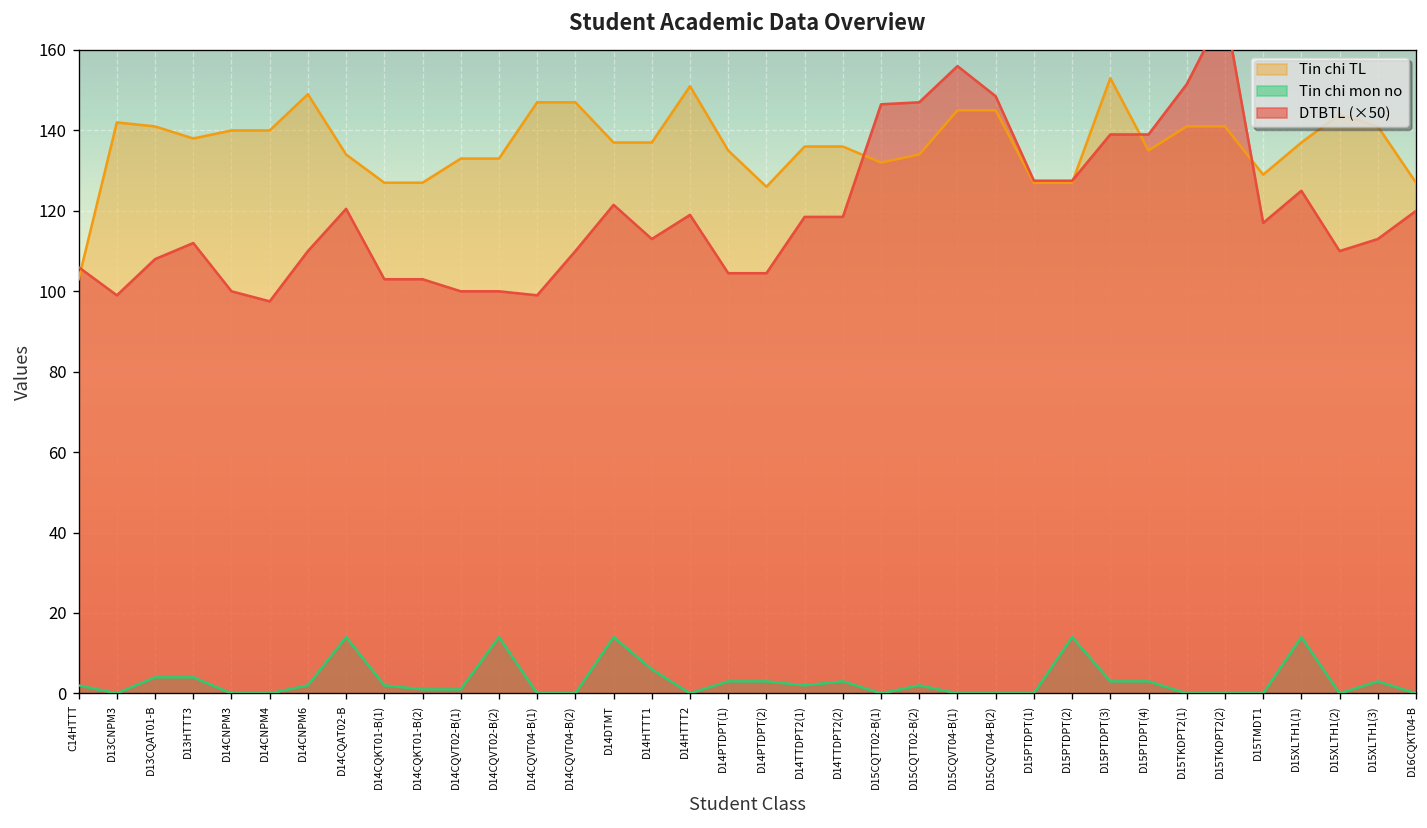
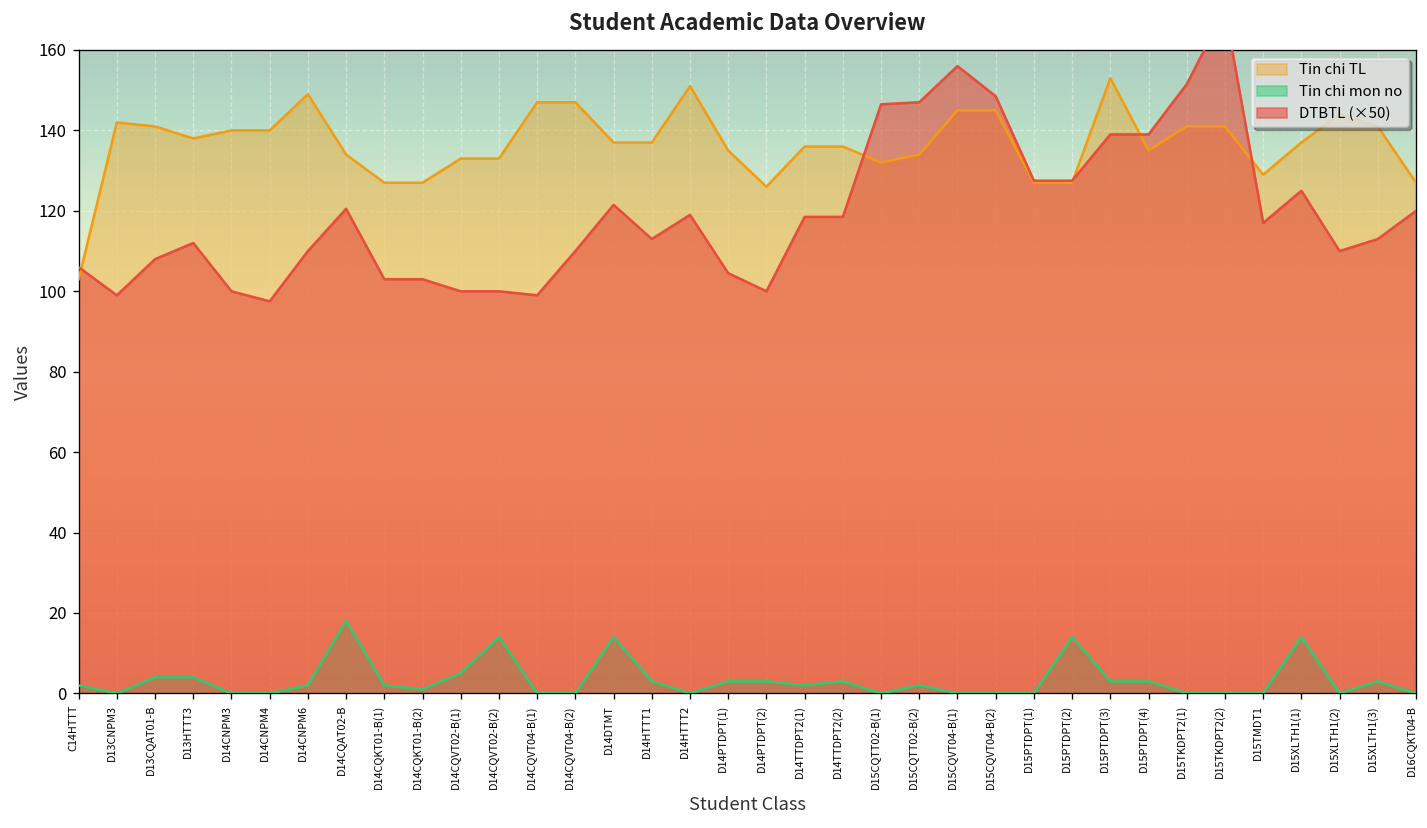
  {
    "Tin chi TL": {
      "C14HTTT": 103,
      "D13CNPM3": 142,
      "D13CQAT01-B": 141,
      "D13HTTT3": 138,
      "D14CNPM3": 140,
      "D14CNPM4": 140,
      "D14CNPM6": 149,
      "D14CQAT02-B": 134,
      "D14CQKT01-B(1)": 127,
      "D14CQKT01-B(2)": 127,
      "D14CQVT02-B(1)": 133,
      "D14CQVT02-B(2)": 133,
      "D14CQVT04-B(1)": 147,
      "D14CQVT04-B(2)": 147,
      "D14DTMT": 137,
      "D14HTTT1": 137,
      "D14HTTT2": 151,
      "D14PTDPT(1)": 135,
      "D14PTDPT(2)": 126,
      "D14TTDPT2(1)": 136,
      "D14TTDPT2(2)": 136,
      "D15CQTT02-B(1)": 132,
      "D15CQTT02-B(2)": 134,
      "D15CQVT04-B(1)": 145,
      "D15CQVT04-B(2)": 145,
      "D15PTDPT(3)": 153,
      "D15PTDPT(4)": 135,
      "D15TKDPT2(1)": 141,
      "D15TKDPT2(2)": 141,
      "D15TMDT1": 129,
      "D15XLTH1(1)": 137,
      "D16CQKT04-B": 127
    },
    "Tin chi mon no": {
      "C14HTTT": 2,
      "D13CNPM3": 0,
      "D13CQAT01-B": 4,
      "D13HTTT3": 4,
      "D14CNPM3": 0,
      "D14CNPM4": 0,
      "D14CNPM6": 2,
-     "D14CQAT02-B": 14,
+     "D14CQAT02-B": 18,
      "D14CQKT01-B(1)": 2,
      "D14CQKT01-B(2)": 1,
-     "D14CQVT02-B(1)": 1,
+     "D14CQVT02-B(1)": 5,
      "D14CQVT02-B(2)": 14,
      "D14CQVT04-B(1)": 0,
      "D14CQVT04-B(2)": 0,
      "D14DTMT": 14,
-     "D14HTTT1": 6,
+     "D14HTTT1": 3,
      "D14HTTT2": 0,
      "D14PTDPT(1)": 3,
      "D14PTDPT(2)": 3,
      "D14TTDPT2(1)": 2,
      "D14TTDPT2(2)": 3,
      "D15CQTT02-B(1)": 0,
      "D15CQTT02-B(2)": 2,
      "D15CQVT04-B(1)": 0,
      "D15CQVT04-B(2)": 0,
      "D15PTDPT(1)": 0,
      "D15PTDPT(2)": 14,
      "D15PTDPT(3)": 3,
      "D15PTDPT(4)": 3,
      "D15TKDPT2(1)": 0,
      "D15TKDPT2(2)": 0,
      "D15TMDT1": 0,
      "D15XLTH1(1)": 14,
      "D15XLTH1(2)": 0,
      "D15XLTH1(3)": 3,
      "D16CQKT04-B": 0
    },
    "DTBTL (×50)": {
      "C14HTTT": 106,
      "D13CNPM3": 99,
      "D13CQAT01-B": 108,
      "D13HTTT3": 112,
      "D14CNPM3": 100,
      "D14CNPM4": 98,
      "D14CNPM6": 110,
      "D14CQAT02-B": 121,
      "D14CQKT01-B(1)": 103,
      "D14CQKT01-B(2)": 103,
      "D14CQVT02-B(1)": 100,
      "D14CQVT02-B(2)": 100,
      "D14CQVT04-B(1)": 99,
      "D14CQVT04-B(2)": 110,
      "D14DTMT": 122,
      "D14HTTT1": 113,
      "D14HTTT2": 119,
      "D14PTDPT(1)": 105,
-     "D14PTDPT(2)": 105,
+     "D14PTDPT(2)": 100,
      "D14TTDPT2(1)": 119,
      "D14TTDPT2(2)": 119,
      "D15CQTT02-B(1)": 147,
      "D15CQTT02-B(2)": 147,
      "D15CQVT04-B(1)": 156,
      "D15CQVT04-B(2)": 149,
      "D15PTDPT(3)": 139,
      "D15PTDPT(4)": 139,
      "D15TKDPT2(1)": 152,
      "D15TMDT1": 117,
      "D15XLTH1(1)": 125,
      "D15XLTH1(2)": 110,
      "D15XLTH1(3)": 113,
      "D16CQKT04-B": 120
    }
  }
